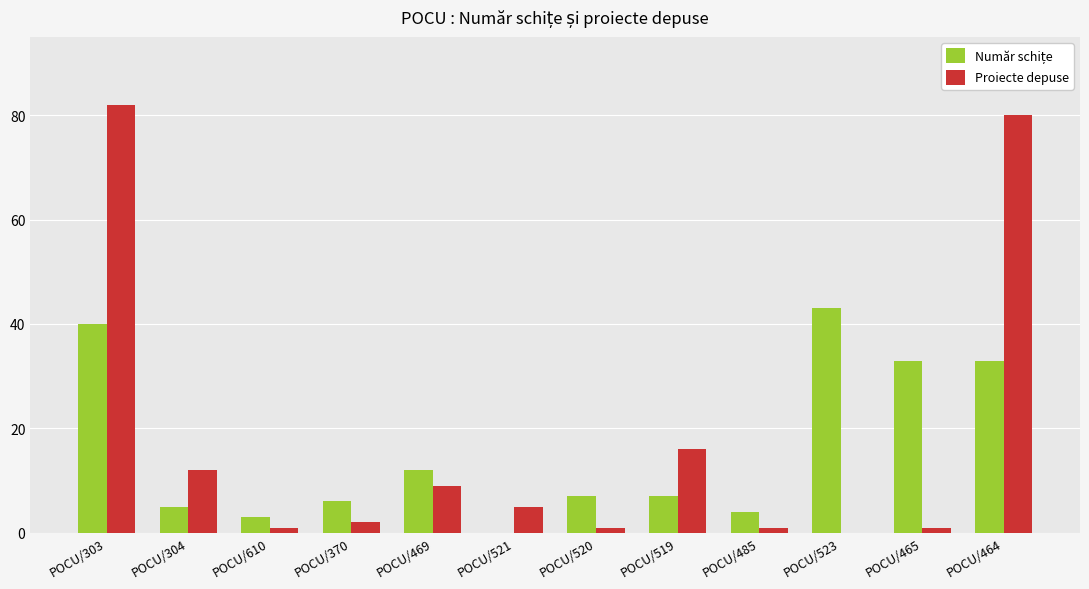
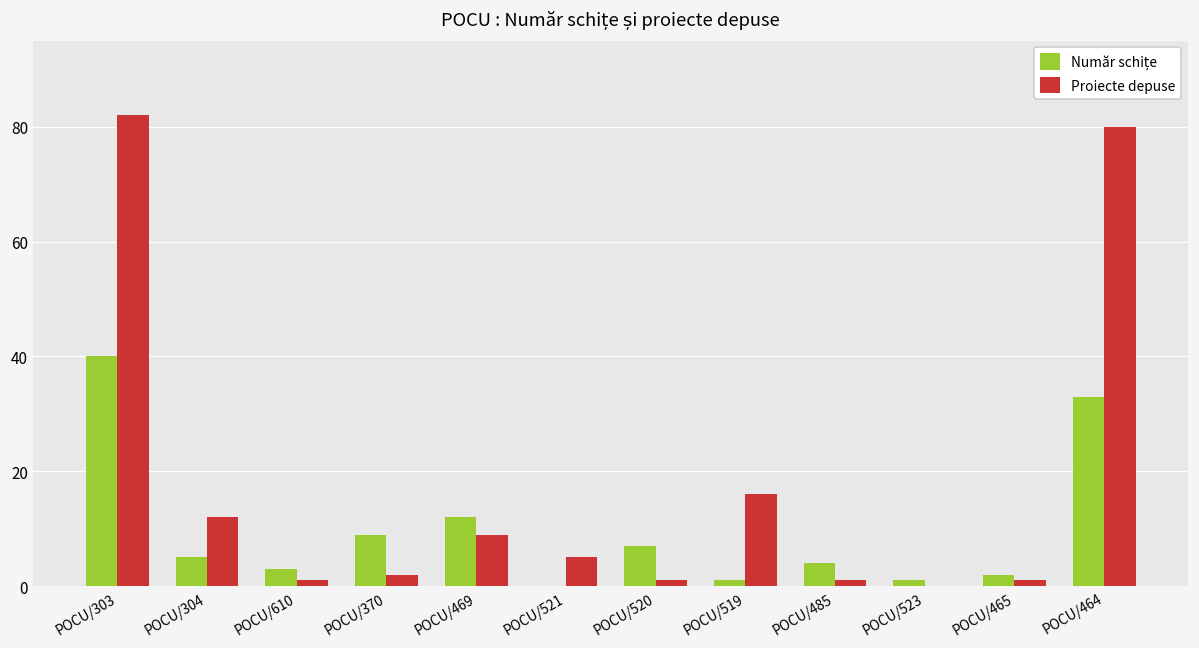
  {
    "Număr schițe": {
      "POCU/303": 40,
      "POCU/304": 5,
      "POCU/610": 3,
-     "POCU/370": 6,
+     "POCU/370": 9,
      "POCU/469": 12,
      "POCU/521": 0,
      "POCU/520": 7,
-     "POCU/519": 7,
+     "POCU/519": 1,
      "POCU/485": 4,
-     "POCU/523": 43,
-     "POCU/465": 33,
+     "POCU/523": 1,
+     "POCU/465": 2,
      "POCU/464": 33
    },
    "Proiecte depuse": {
      "POCU/303": 82,
      "POCU/304": 12,
      "POCU/610": 1,
      "POCU/370": 2,
      "POCU/469": 9,
      "POCU/521": 5,
      "POCU/520": 1,
      "POCU/519": 16,
      "POCU/485": 1,
      "POCU/523": 0,
      "POCU/465": 1,
      "POCU/464": 80
    }
  }
